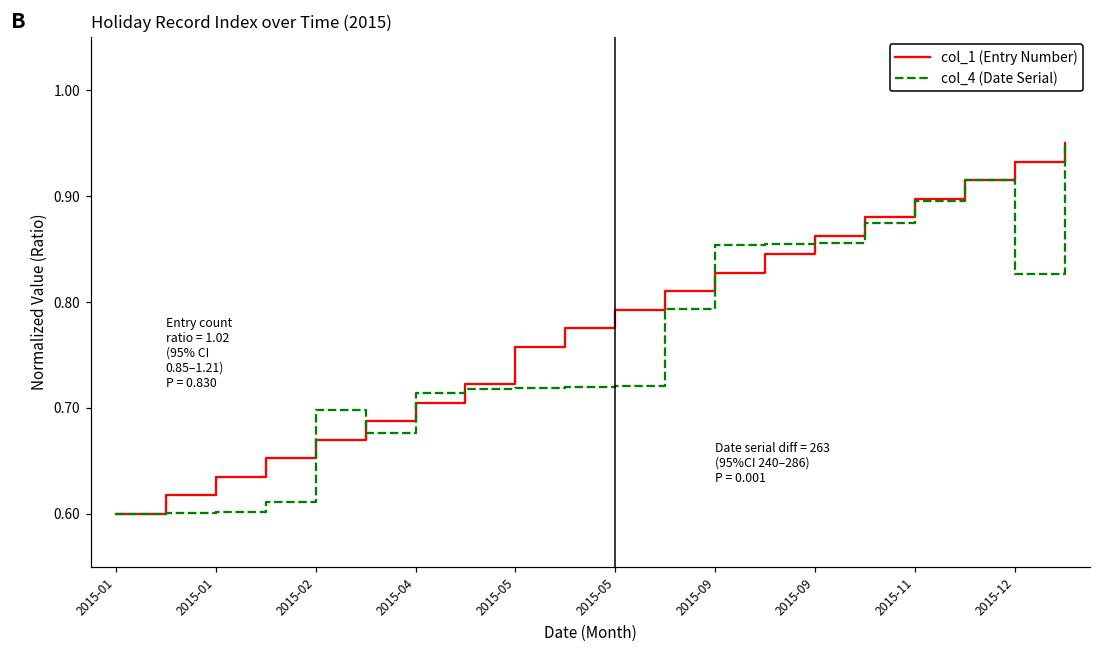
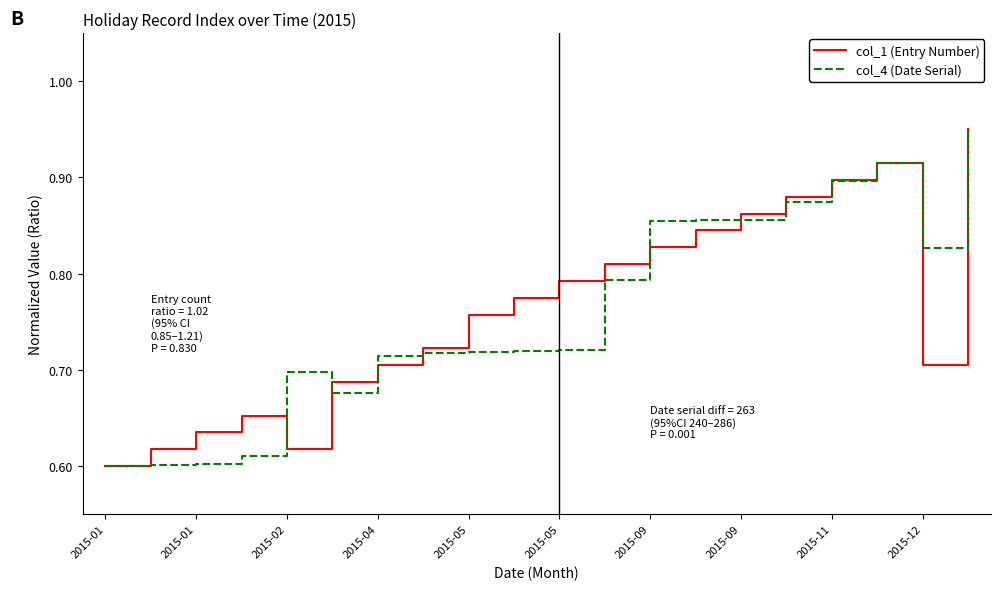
  {
    "col_1 (Entry Number)": {
-     "2015-02": 0.67,
+     "2015-02": 0.62,
      "2015-04": 0.71,
-     "2015-12": 0.93
+     "2015-12": 0.71
    },
    "col_4 (Date Serial)": {
      "2015-02": 0.70,
      "2015-04": 0.71,
      "2015-12": 0.83
    }
  }
